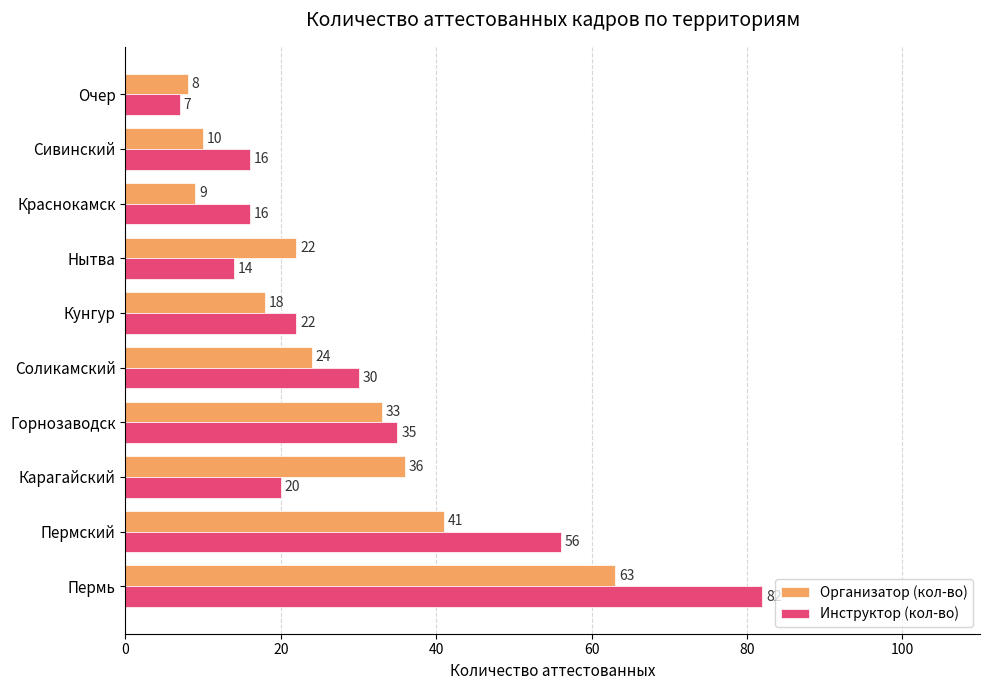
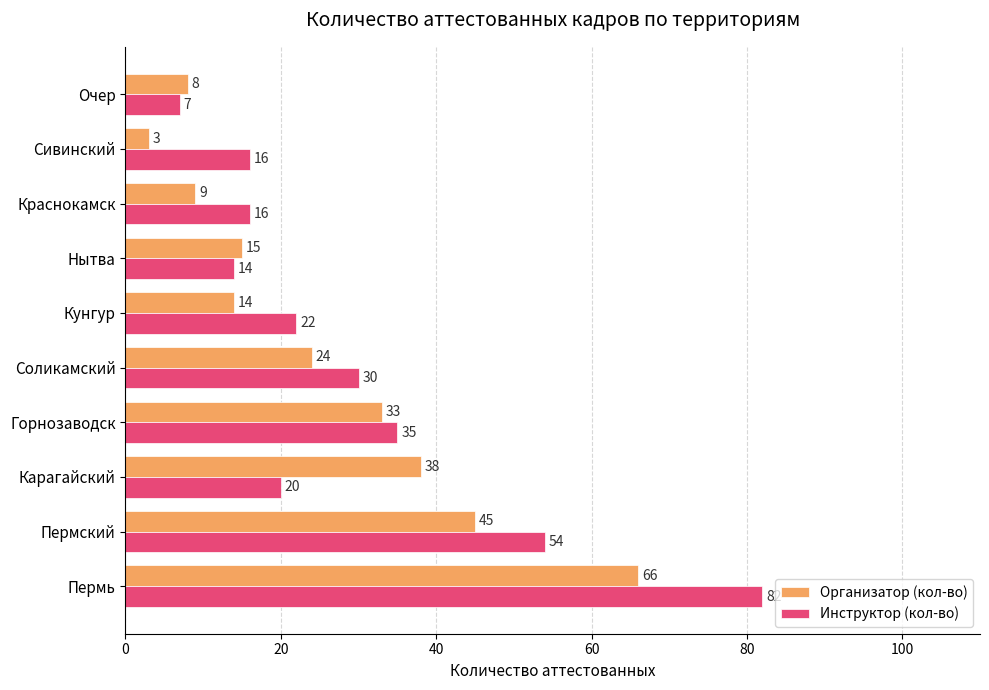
  {
    "Организатор (кол-во)": {
      "Очер": 8,
-     "Сивинский": 10,
+     "Сивинский": 3,
      "Краснокамск": 9,
-     "Нытва": 22,
-     "Кунгур": 18,
+     "Нытва": 15,
+     "Кунгур": 14,
      "Соликамский": 24,
      "Горнозаводск": 33,
-     "Карагайский": 36,
-     "Пермский": 41,
-     "Пермь": 63
+     "Карагайский": 38,
+     "Пермский": 45,
+     "Пермь": 66
    },
    "Инструктор (кол-во)": {
      "Очер": 7,
      "Сивинский": 16,
      "Краснокамск": 16,
      "Нытва": 14,
      "Кунгур": 22,
      "Соликамский": 30,
      "Горнозаводск": 35,
      "Карагайский": 20,
-     "Пермский": 56
+     "Пермский": 54
    }
  }
